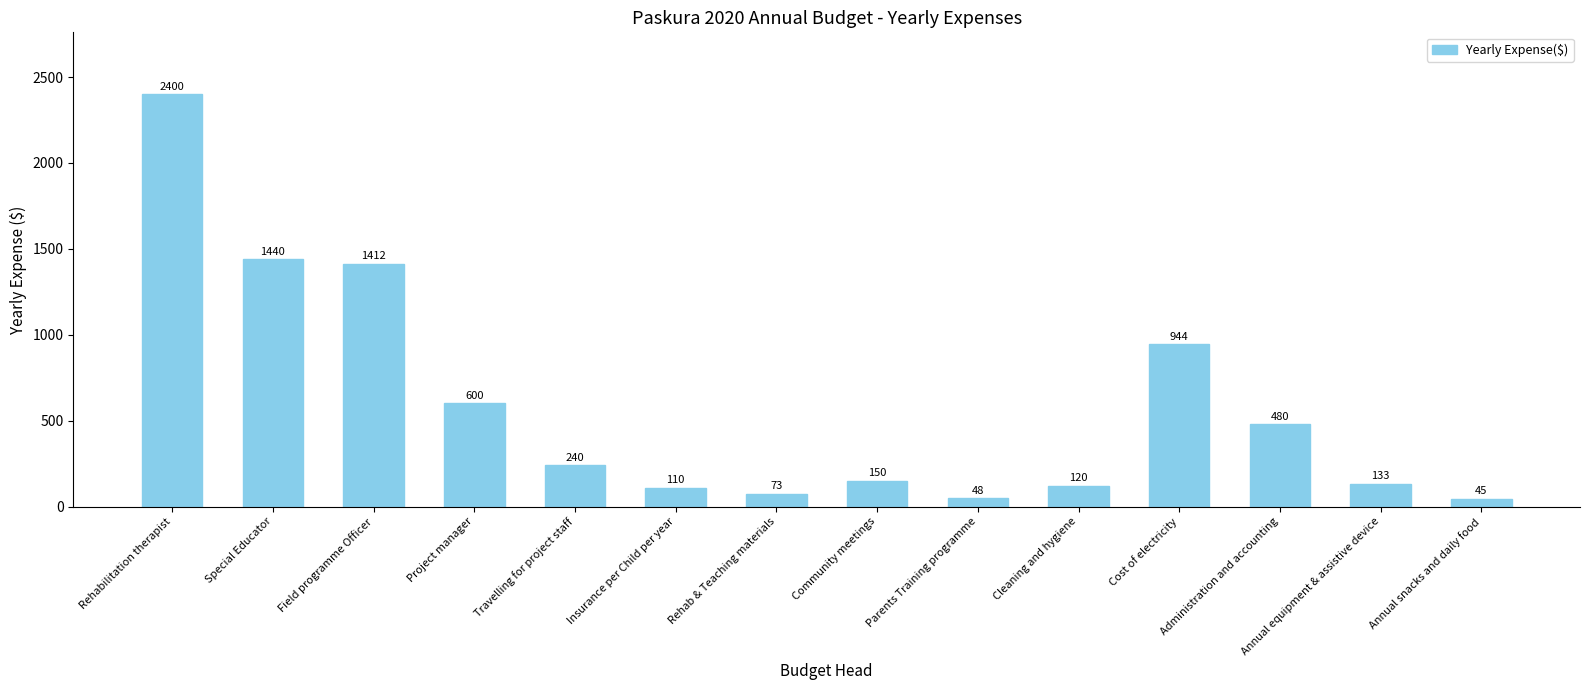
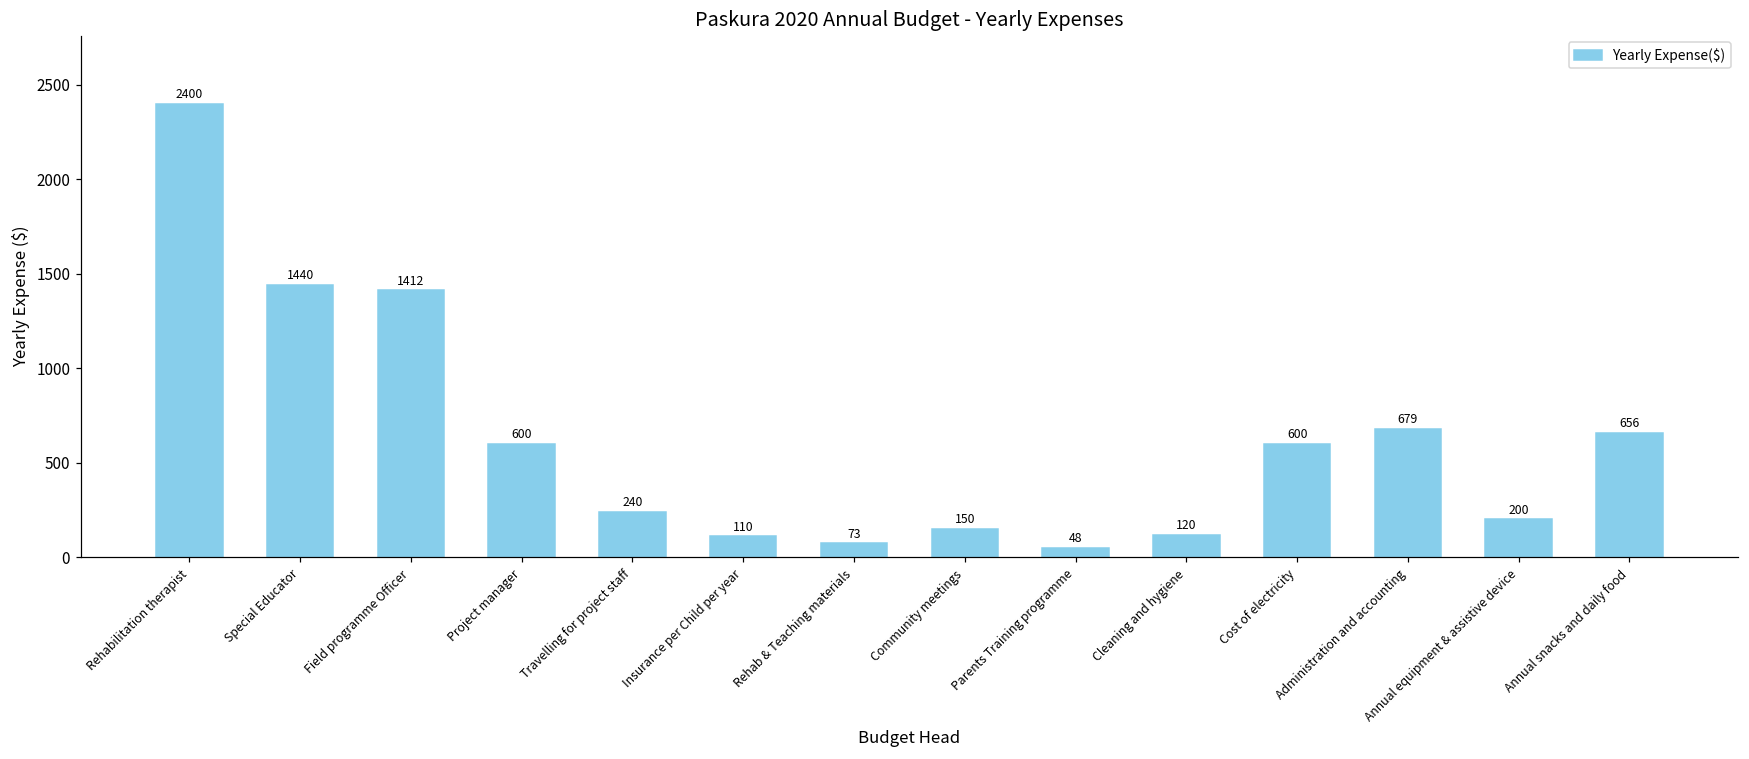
  {
    "Rehabilitation therapist": 2400,
    "Special Educator": 1440,
    "Field programme Officer": 1412,
    "Project manager": 600,
    "Travelling for project staff": 240,
    "Insurance per Child per year": 110,
    "Rehab & Teaching materials": 73,
    "Community meetings": 150,
    "Parents Training programme": 48,
    "Cleaning and hygiene": 120,
-   "Cost of electricity": 944,
-   "Administration and accounting": 480,
-   "Annual equipment & assistive device": 133,
-   "Annual snacks and daily food": 45
+   "Cost of electricity": 600,
+   "Administration and accounting": 679,
+   "Annual equipment & assistive device": 200,
+   "Annual snacks and daily food": 656
  }
